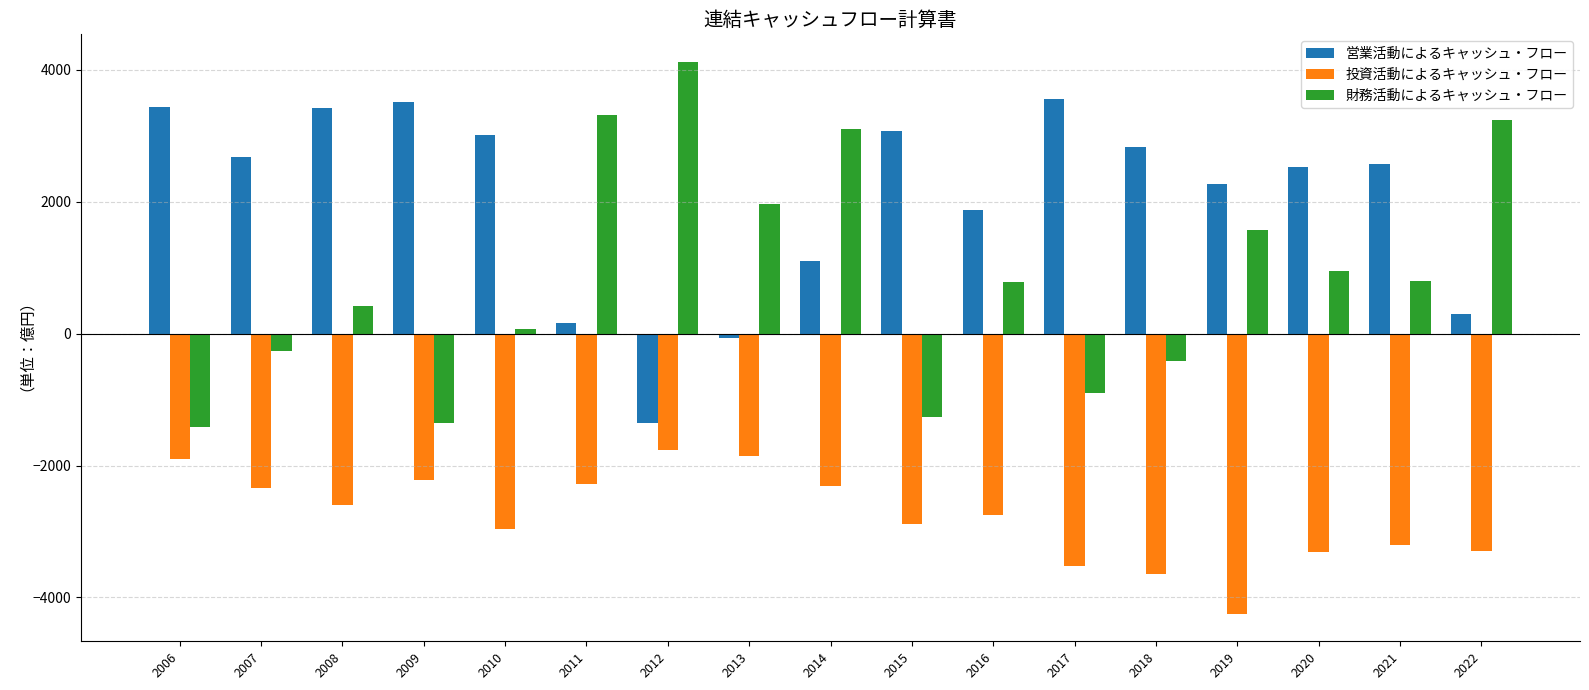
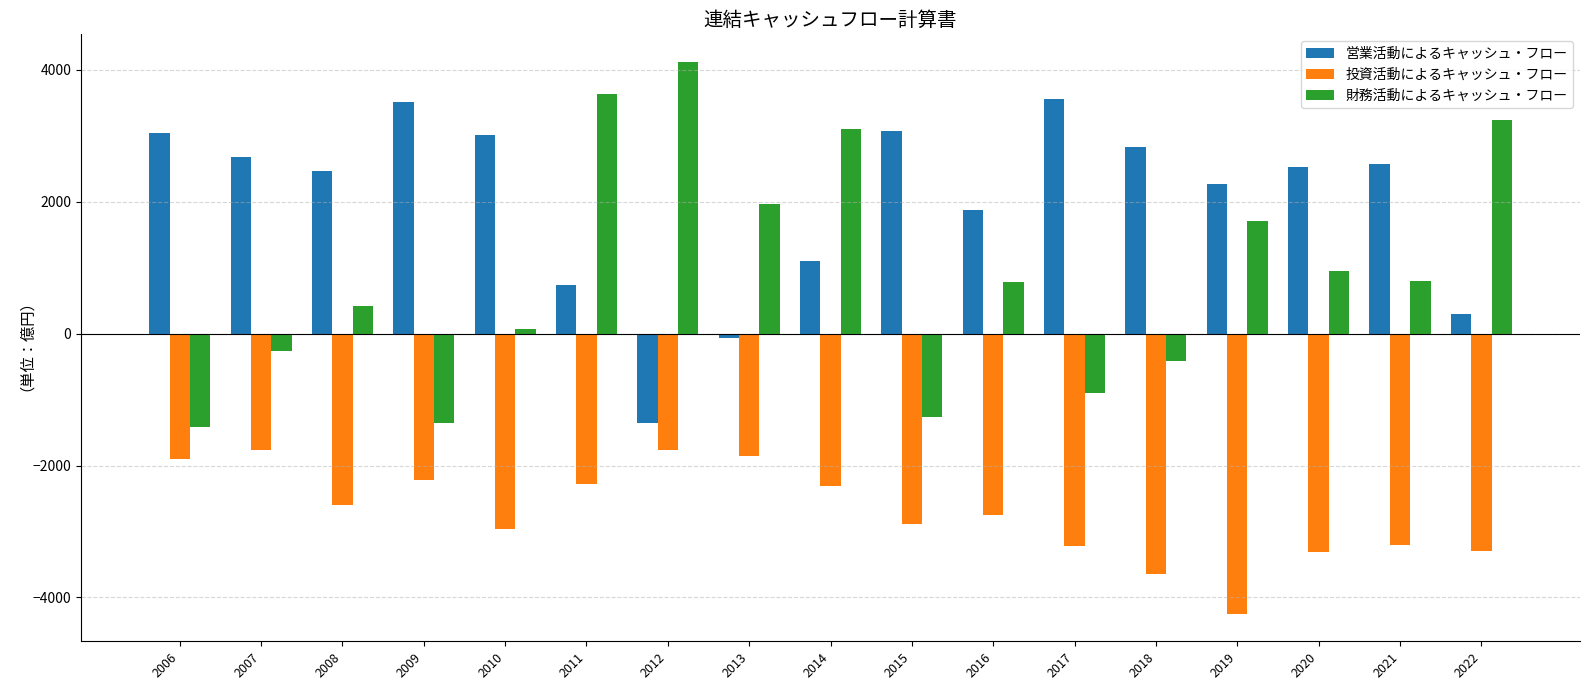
  {
    "営業活動によるキャッシュ・フロー": {
-     "2006": 3400,
+     "2006": 3000,
      "2007": 2700,
-     "2008": 3400,
+     "2008": 2500,
      "2009": 3500,
      "2010": 3000,
-     "2011": 200,
+     "2011": 700,
      "2012": -1400,
      "2013": -100,
      "2014": 1100,
      "2015": 3100,
      "2016": 1900,
      "2017": 3600,
      "2018": 2800,
      "2019": 2300,
      "2020": 2500,
      "2021": 2600,
      "2022": 300
    },
    "投資活動によるキャッシュ・フロー": {
      "2006": -1900,
-     "2007": -2300,
+     "2007": -1800,
      "2008": -2600,
      "2009": -2200,
      "2010": -3000,
      "2011": -2300,
      "2012": -1800,
      "2013": -1800,
      "2014": -2300,
      "2015": -2900,
      "2016": -2800,
-     "2017": -3500,
+     "2017": -3200,
      "2018": -3600,
      "2019": -4200,
      "2020": -3300,
      "2021": -3200,
      "2022": -3300
    },
    "財務活動によるキャッシュ・フロー": {
      "2006": -1400,
      "2007": -300,
      "2008": 400,
      "2009": -1400,
      "2010": 100,
-     "2011": 3300,
+     "2011": 3600,
      "2012": 4100,
      "2013": 2000,
      "2014": 3100,
      "2015": -1300,
      "2016": 800,
      "2017": -900,
      "2018": -400,
-     "2019": 1600,
+     "2019": 1700,
      "2020": 1000,
      "2021": 800,
      "2022": 3200
    }
  }
